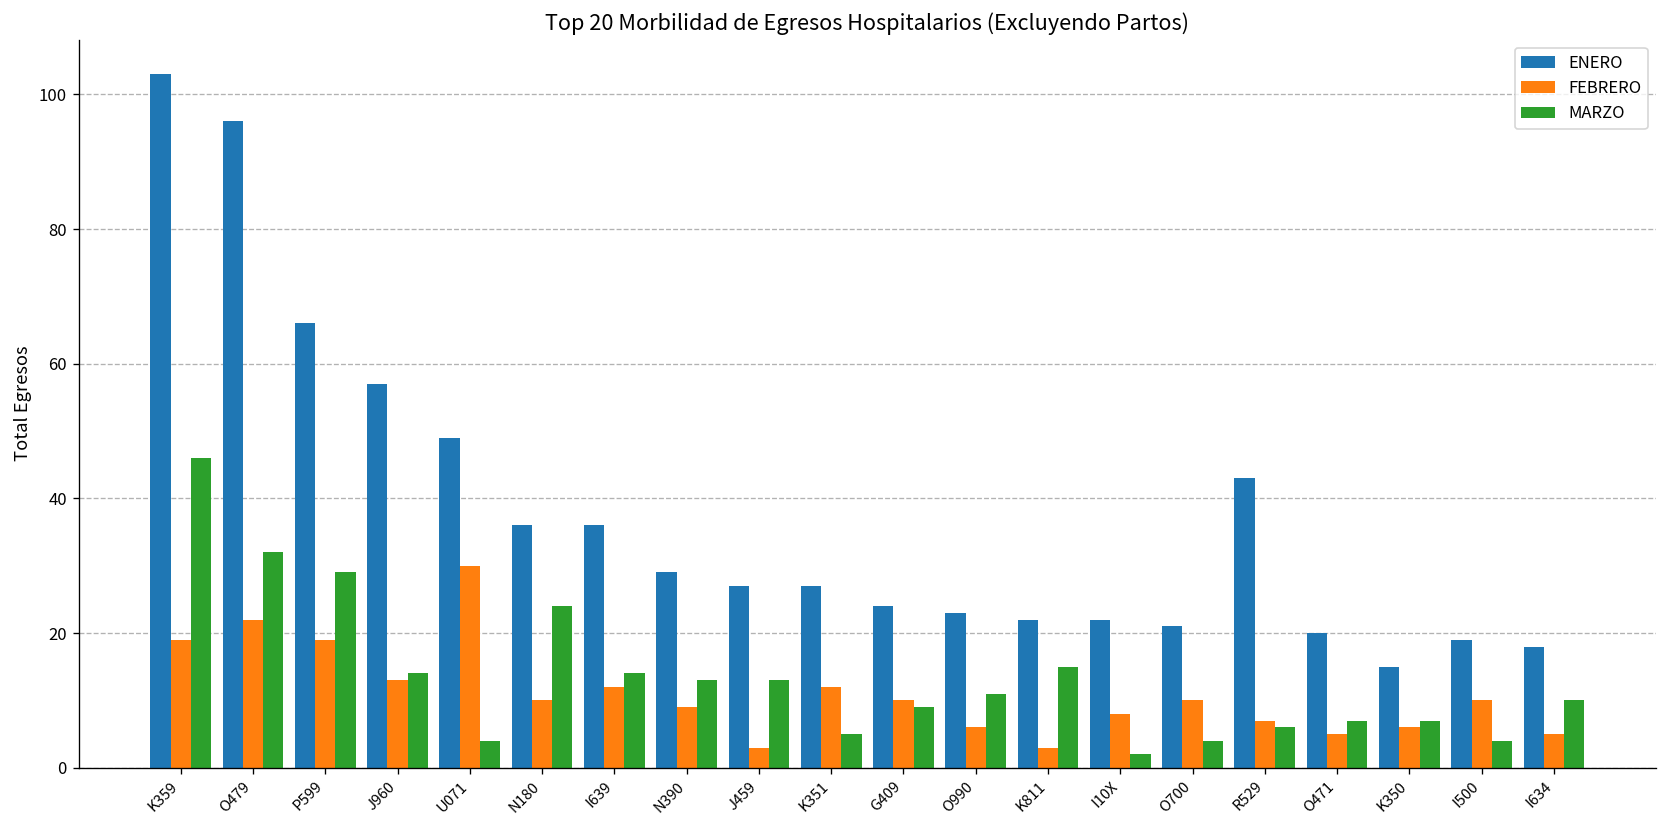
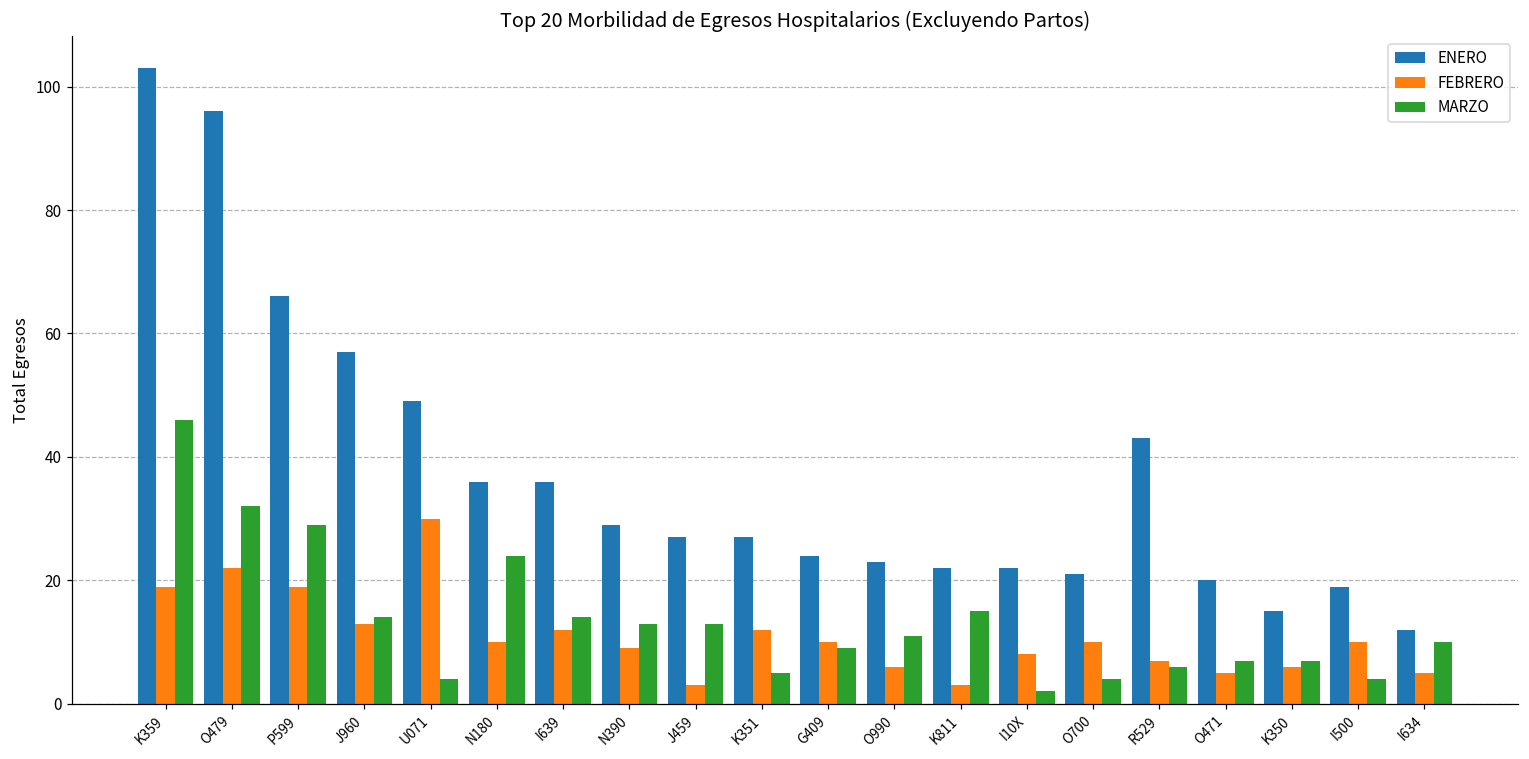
  {
    "ENERO": {
      "K359": 103,
      "O479": 96,
      "P599": 66,
      "J960": 57,
      "U071": 49,
      "N180": 36,
      "I639": 36,
      "N390": 29,
      "J459": 27,
      "K351": 27,
      "G409": 24,
      "O990": 23,
      "K811": 22,
      "I10X": 22,
      "O700": 21,
      "R529": 43,
      "O471": 20,
      "K350": 15,
      "I500": 19,
-     "I634": 18
+     "I634": 12
    },
    "FEBRERO": {
      "K359": 19,
      "O479": 22,
      "P599": 19,
      "J960": 13,
      "U071": 30,
      "N180": 10,
      "I639": 12,
      "N390": 9,
      "J459": 3,
      "K351": 12,
      "G409": 10,
      "O990": 6,
      "K811": 3,
      "I10X": 8,
      "O700": 10,
      "R529": 7,
      "O471": 5,
      "K350": 6,
      "I500": 10,
      "I634": 5
    },
    "MARZO": {
      "K359": 46,
      "O479": 32,
      "P599": 29,
      "J960": 14,
      "U071": 4,
      "N180": 24,
      "I639": 14,
      "N390": 13,
      "J459": 13,
      "K351": 5,
      "G409": 9,
      "O990": 11,
      "K811": 15,
      "I10X": 2,
      "O700": 4,
      "R529": 6,
      "O471": 7,
      "K350": 7,
      "I500": 4,
      "I634": 10
    }
  }
